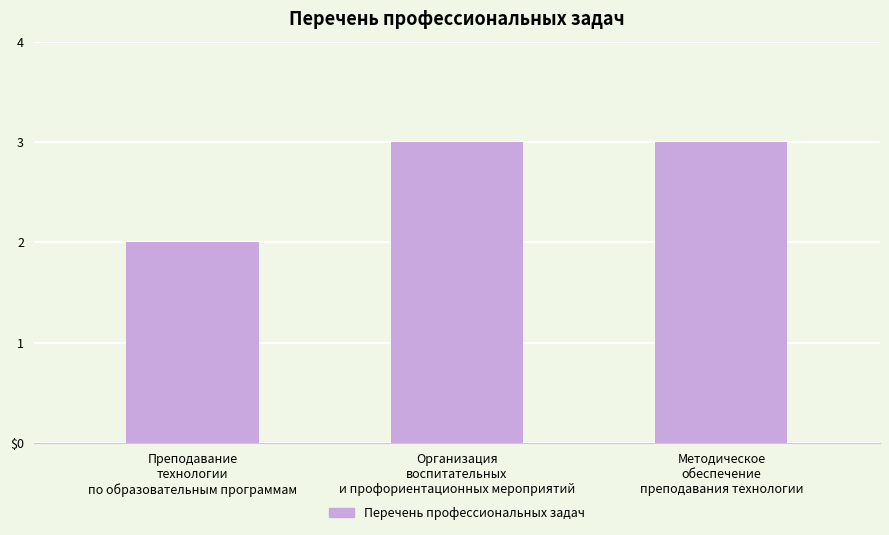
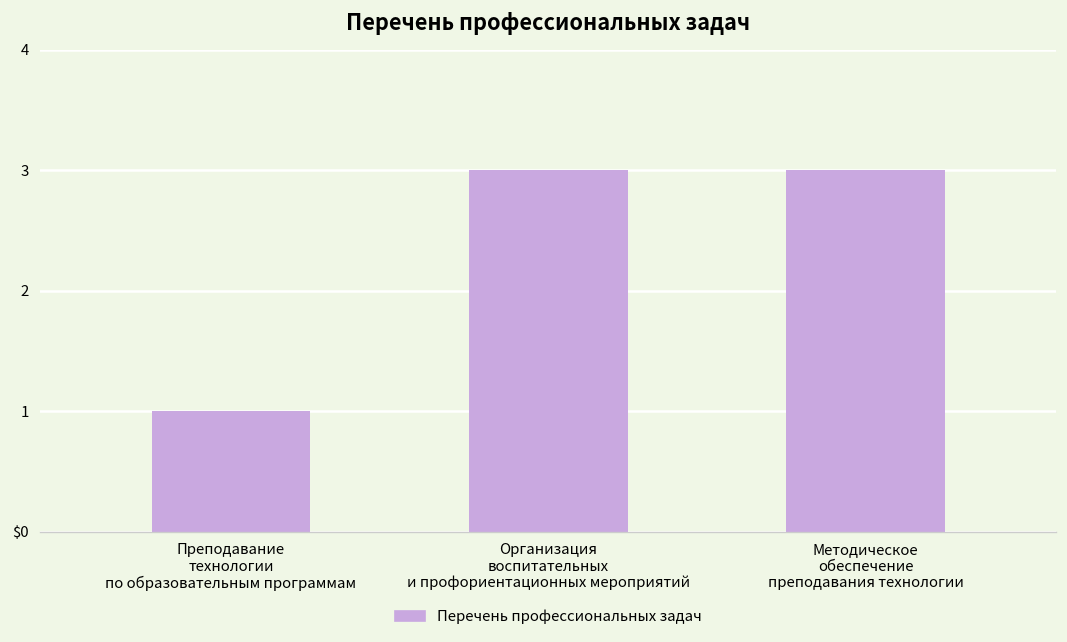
  {
-   "Преподавание технологии по образовательным программам": 2,
+   "Преподавание технологии по образовательным программам": 1,
    "Организация воспитательных и профориентационных мероприятий": 3,
    "Методическое обеспечение преподавания технологии": 3
  }
